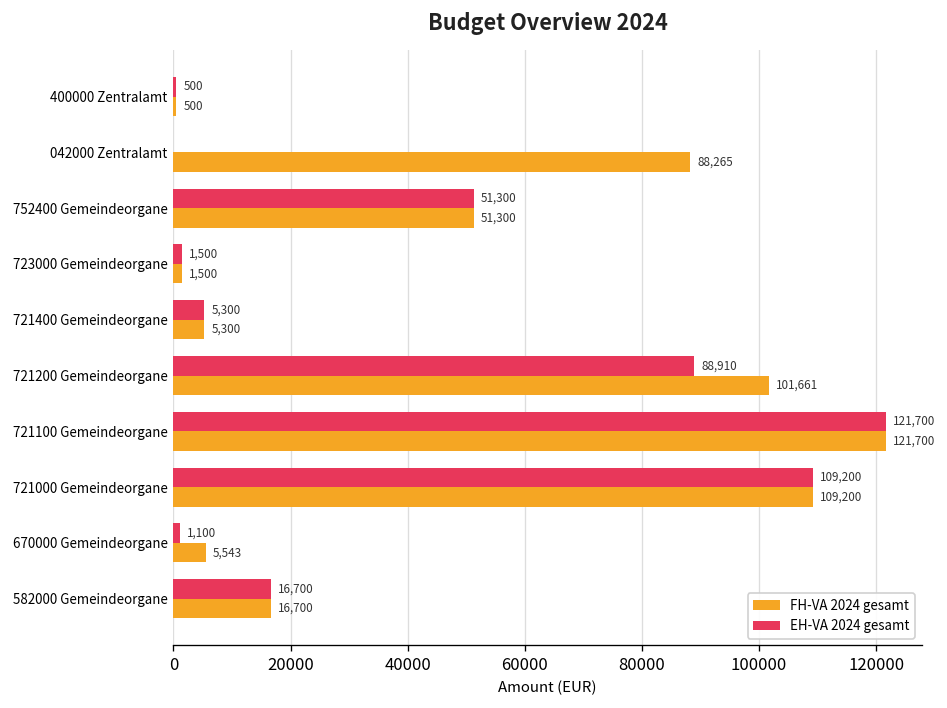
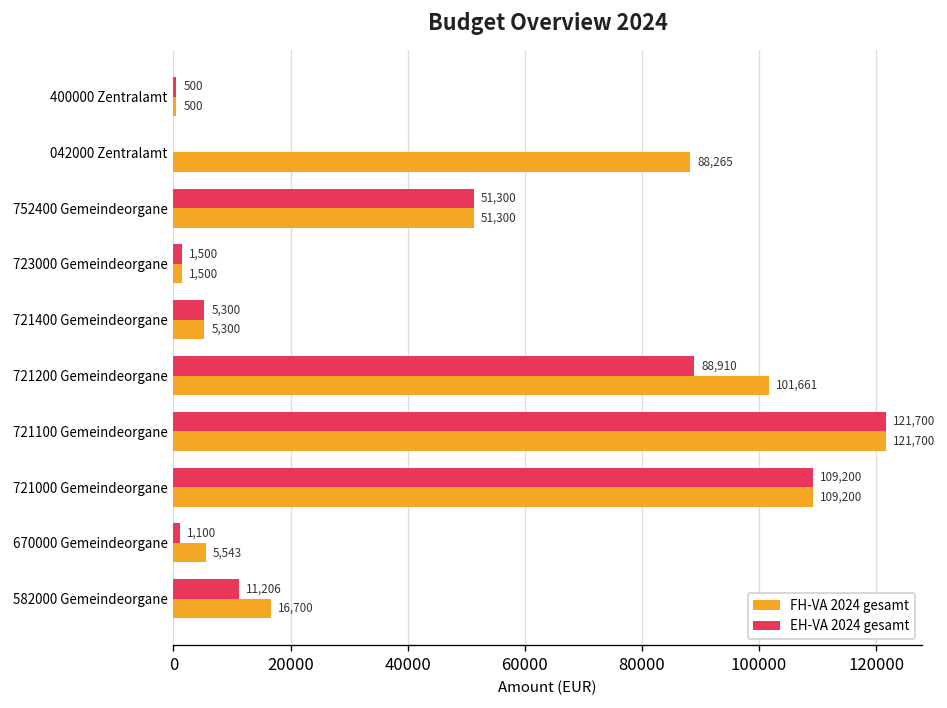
  {
    "FH-VA 2024 gesamt": {
      "400000 Zentralamt": "500",
      "042000 Zentralamt": "88,265",
      "752400 Gemeindeorgane": "51,300",
      "723000 Gemeindeorgane": "1,500",
      "721400 Gemeindeorgane": "5,300",
      "721200 Gemeindeorgane": "101,661",
      "721100 Gemeindeorgane": "121,700",
      "721000 Gemeindeorgane": "109,200",
      "670000 Gemeindeorgane": "5,543",
      "582000 Gemeindeorgane": "16,700"
    },
    "EH-VA 2024 gesamt": {
      "400000 Zentralamt": "500",
      "752400 Gemeindeorgane": "51,300",
      "723000 Gemeindeorgane": "1,500",
      "721400 Gemeindeorgane": "5,300",
      "721200 Gemeindeorgane": "88,910",
      "721100 Gemeindeorgane": "121,700",
      "721000 Gemeindeorgane": "109,200",
      "670000 Gemeindeorgane": "1,100",
-     "582000 Gemeindeorgane": "16,700"
+     "582000 Gemeindeorgane": "11,206"
    }
  }
